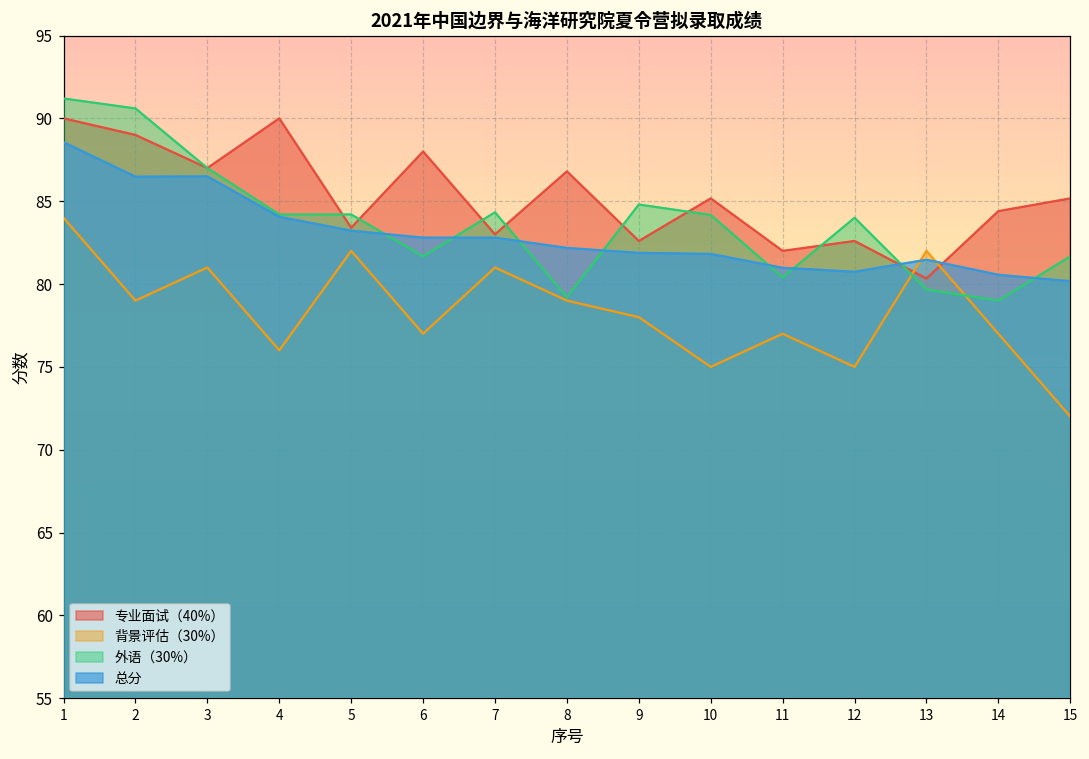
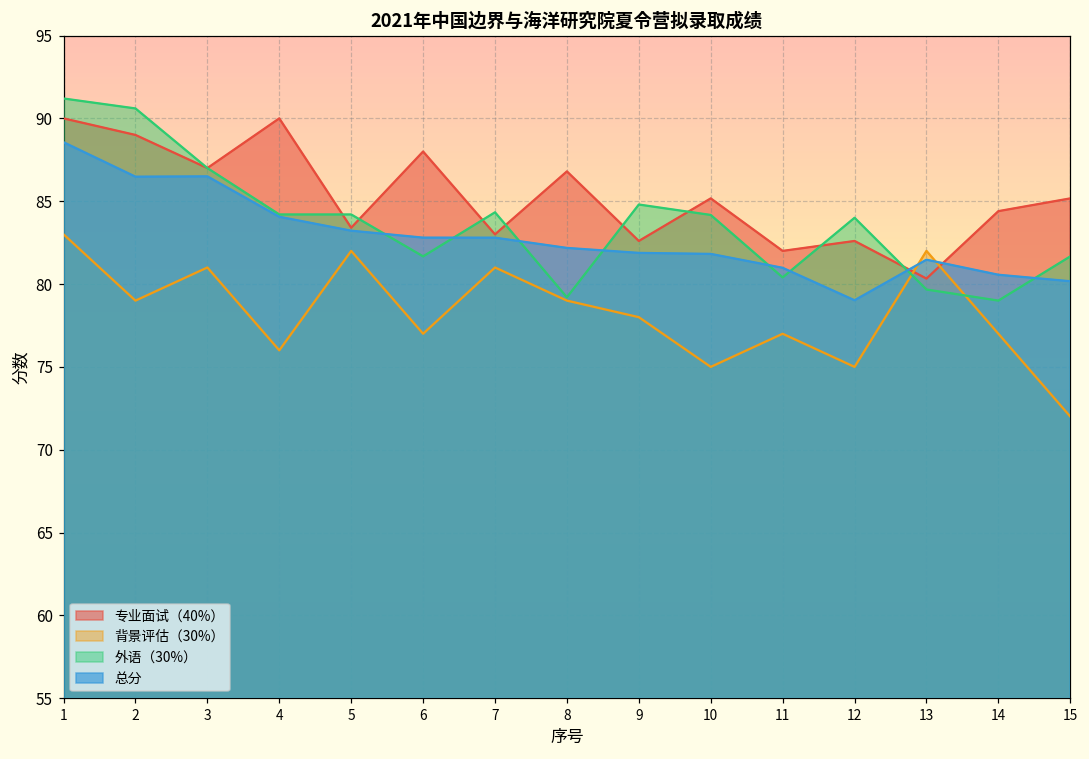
  {
    "专业面试（40%）": {
      "1": 90.0,
      "2": 89.0,
      "4": 90.0,
      "5": 83.4,
      "6": 88.0,
      "7": 83.0,
      "8": 86.8,
      "9": 82.6,
      "10": 85.2,
      "11": 82.0,
      "12": 82.6,
      "13": 80.3,
      "14": 84.4,
      "15": 85.2
    },
    "背景评估（30%）": {
-     "1": 84,
+     "1": 83,
      "2": 79,
      "3": 81,
      "4": 76,
      "5": 82,
      "6": 77,
      "7": 81,
      "8": 79,
      "9": 78,
      "10": 75,
      "11": 77,
      "12": 75,
      "13": 82,
      "14": 77,
      "15": 72
    },
    "外语（30%）": {
      "1": 91.2,
      "2": 90.6,
      "5": 84.2,
      "6": 81.7,
      "7": 84.3,
      "8": 79.2,
      "9": 84.8,
      "10": 84.2,
      "11": 80.4,
      "12": 84.0,
      "13": 79.7,
      "14": 79.0,
      "15": 81.7
    },
    "总分": {
      "1": 88.6,
      "2": 86.5,
      "3": 86.5,
      "5": 83.2,
      "6": 82.8,
      "7": 82.8,
      "8": 82.2,
      "9": 81.9,
      "10": 81.8,
      "11": 81.0,
-     "12": 80.7,
+     "12": 79.0,
      "13": 81.5,
      "14": 80.6,
      "15": 80.2
    }
  }
